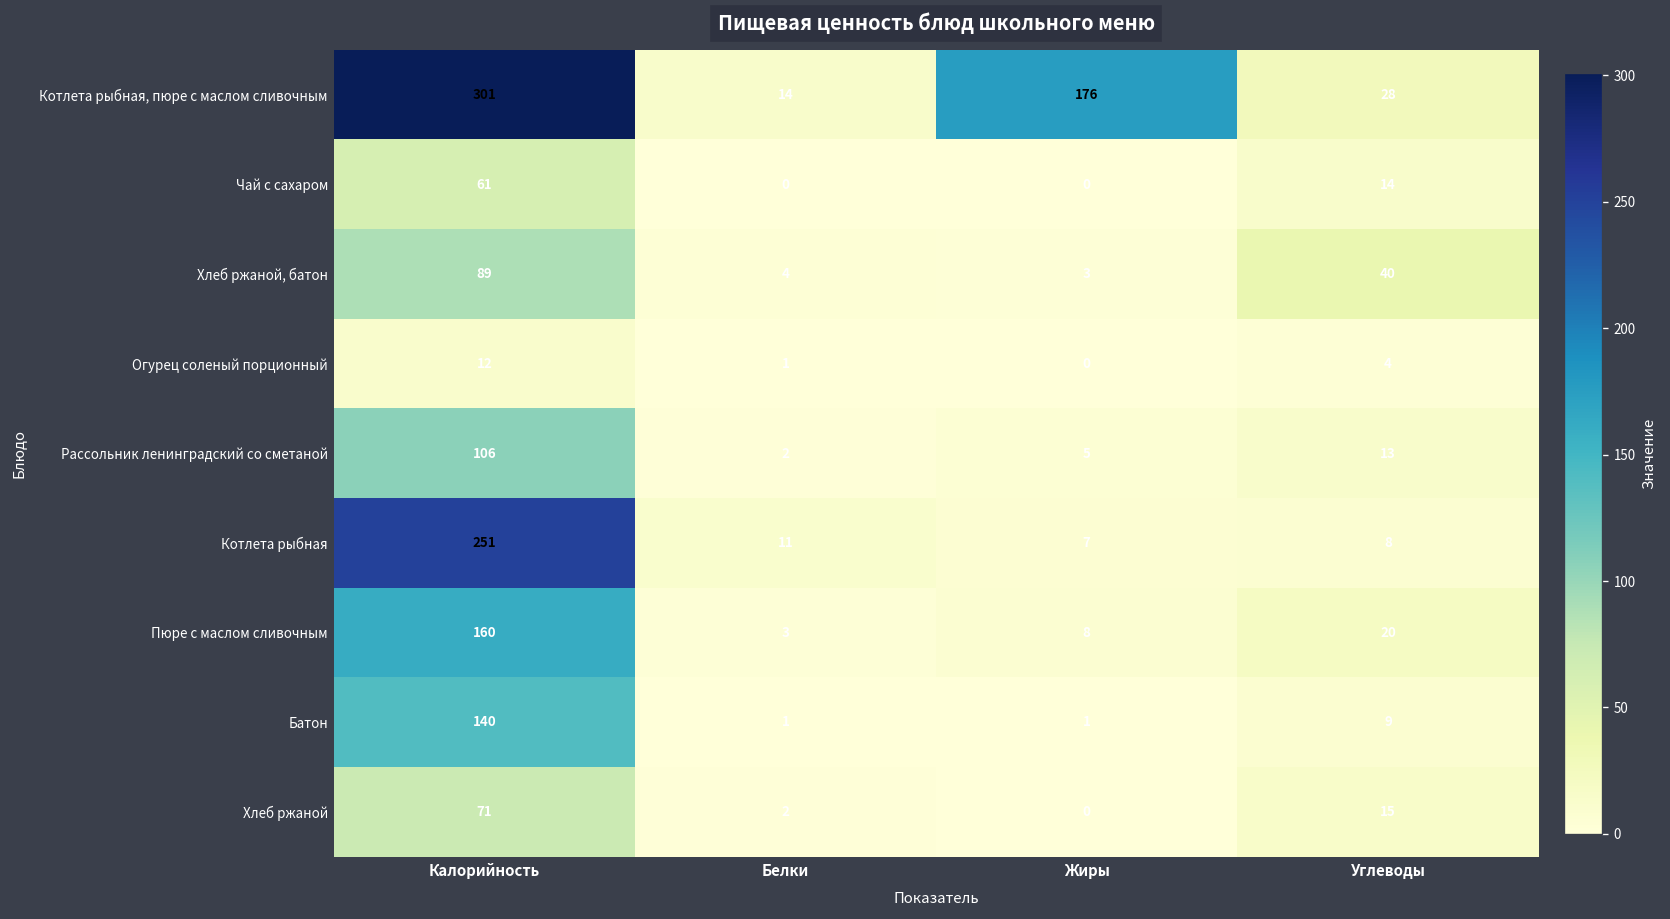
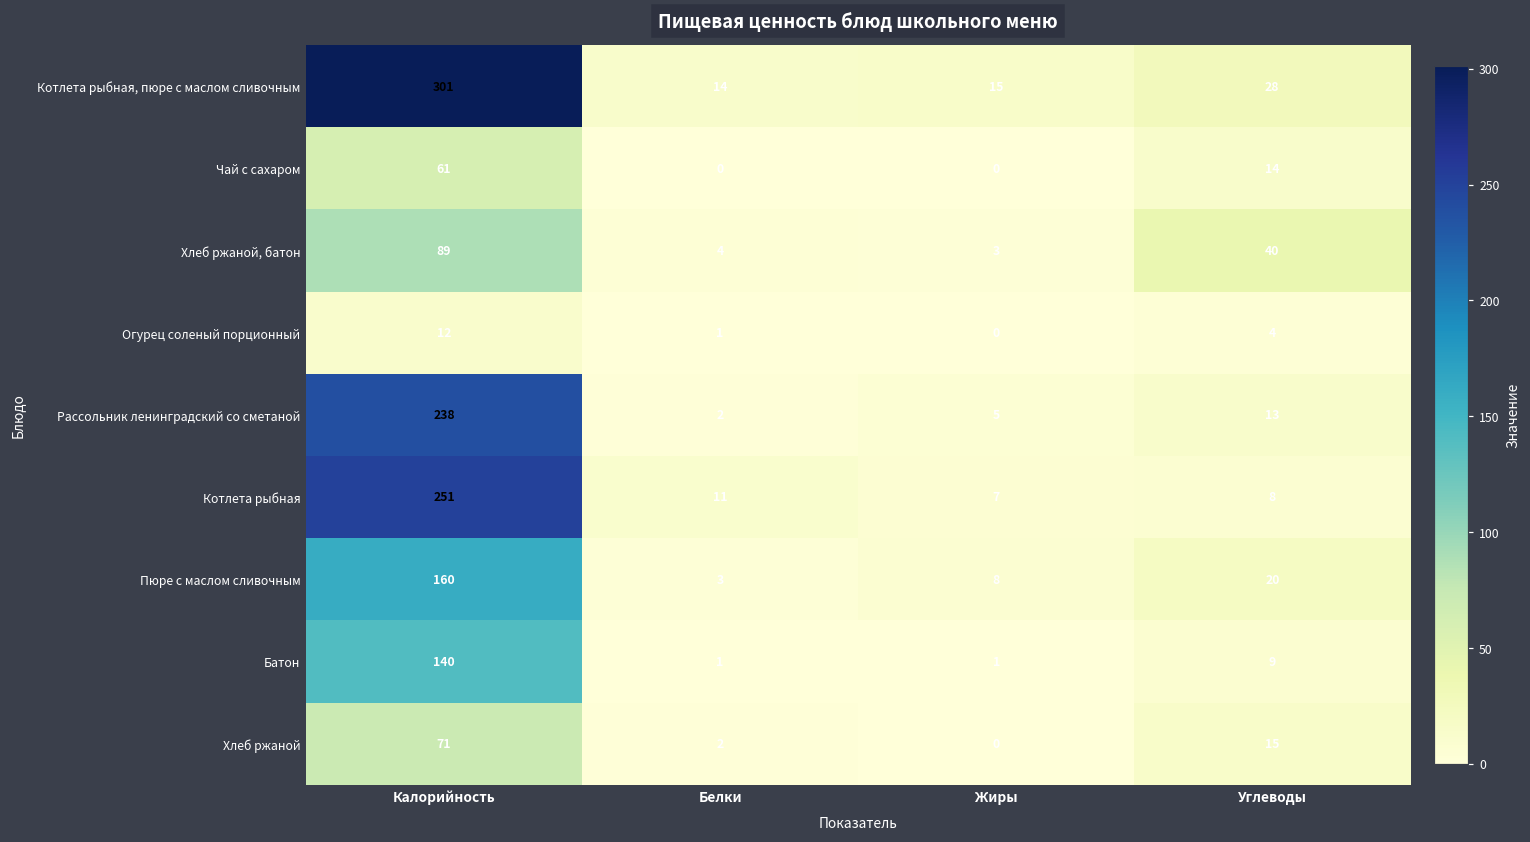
  {
    "Котлета рыбная, пюре с маслом сливочным": {
      "Калорийность": 301,
      "Белки": 14,
-     "Жиры": 176,
+     "Жиры": 15,
      "Углеводы": 28
    },
    "Чай с сахаром": {
      "Калорийность": 61,
      "Углеводы": 14
    },
    "Хлеб ржаной, батон": {
      "Калорийность": 89,
      "Углеводы": 40
    },
    "Огурец соленый порционный": {
      "Калорийность": 12
    },
    "Рассольник ленинградский со сметаной": {
-     "Калорийность": 106,
+     "Калорийность": 238,
      "Углеводы": 13
    },
    "Котлета рыбная": {
      "Калорийность": 251,
      "Белки": 11
    },
    "Пюре с маслом сливочным": {
      "Калорийность": 160,
      "Углеводы": 20
    },
    "Батон": {
      "Калорийность": 140
    },
    "Хлеб ржаной": {
      "Калорийность": 71,
      "Углеводы": 15
    }
  }
